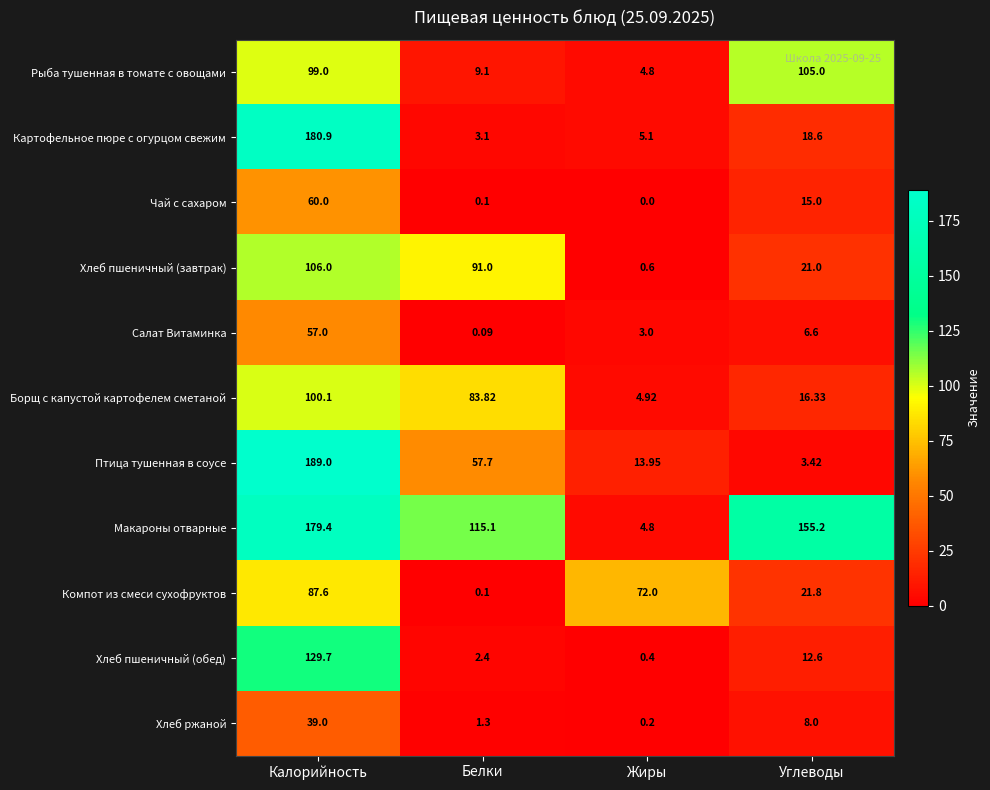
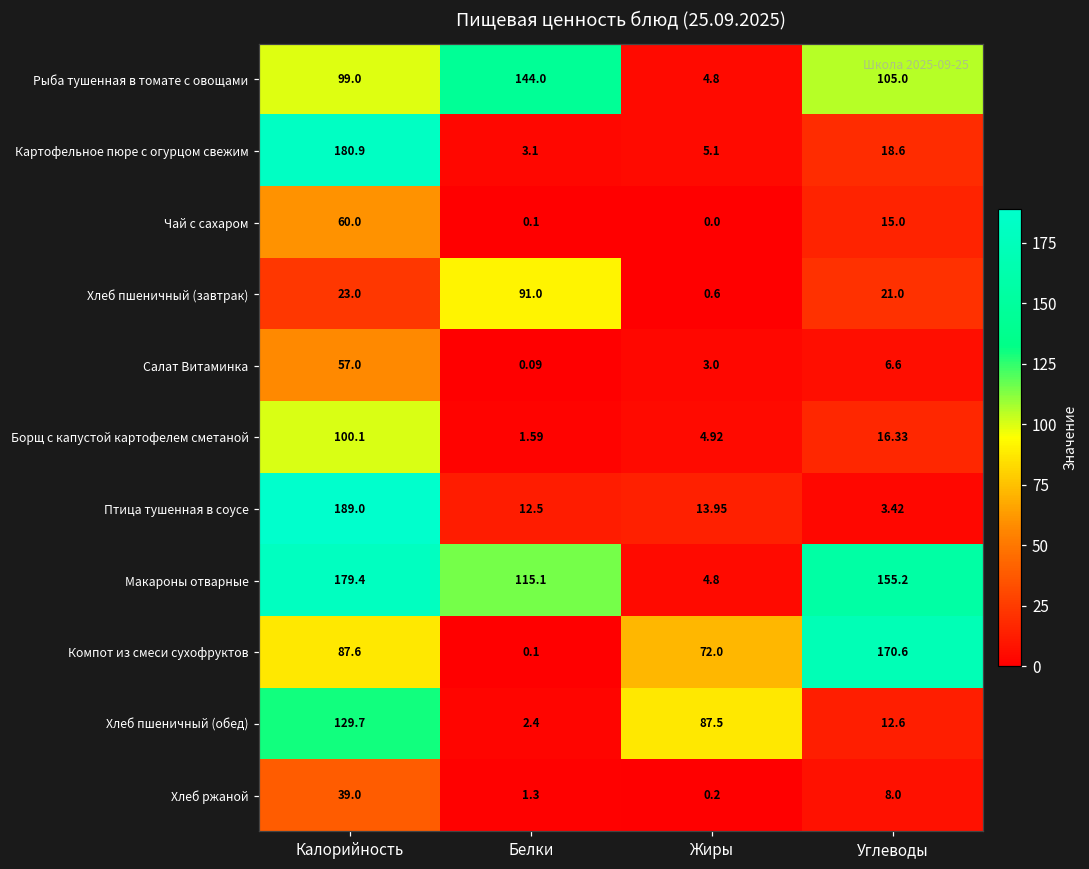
  {
    "Рыба тушенная в томате с овощами": {
      "Калорийность": 99.0,
-     "Белки": 9.1,
+     "Белки": 144.0,
      "Жиры": 4.8
    },
    "Картофельное пюре с огурцом свежим": {
      "Калорийность": 180.9,
      "Белки": 3.1,
      "Жиры": 5.1,
      "Углеводы": 18.6
    },
    "Чай с сахаром": {
      "Калорийность": 60.0,
      "Белки": 0.1,
      "Жиры": 0.0,
      "Углеводы": 15.0
    },
    "Хлеб пшеничный (завтрак)": {
-     "Калорийность": 106.0,
+     "Калорийность": 23.0,
      "Белки": 91.0,
      "Жиры": 0.6,
      "Углеводы": 21.0
    },
    "Салат Витаминка": {
      "Калорийность": 57.0,
      "Белки": 0.09,
      "Жиры": 3.0,
      "Углеводы": 6.6
    },
    "Борщ с капустой картофелем сметаной": {
      "Калорийность": 100.1,
-     "Белки": 83.82,
+     "Белки": 1.59,
      "Жиры": 4.92,
      "Углеводы": 16.33
    },
    "Птица тушенная в соусе": {
      "Калорийность": 189.0,
-     "Белки": 57.7,
+     "Белки": 12.5,
      "Жиры": 13.95,
      "Углеводы": 3.42
    },
    "Макароны отварные": {
      "Калорийность": 179.4,
      "Белки": 115.1,
      "Жиры": 4.8,
      "Углеводы": 155.2
    },
    "Компот из смеси сухофруктов": {
      "Калорийность": 87.6,
      "Белки": 0.1,
      "Жиры": 72.0,
-     "Углеводы": 21.8
+     "Углеводы": 170.6
    },
    "Хлеб пшеничный (обед)": {
      "Калорийность": 129.7,
      "Белки": 2.4,
-     "Жиры": 0.4,
+     "Жиры": 87.5,
      "Углеводы": 12.6
    },
    "Хлеб ржаной": {
      "Калорийность": 39.0,
      "Белки": 1.3,
      "Жиры": 0.2,
      "Углеводы": 8.0
    }
  }
